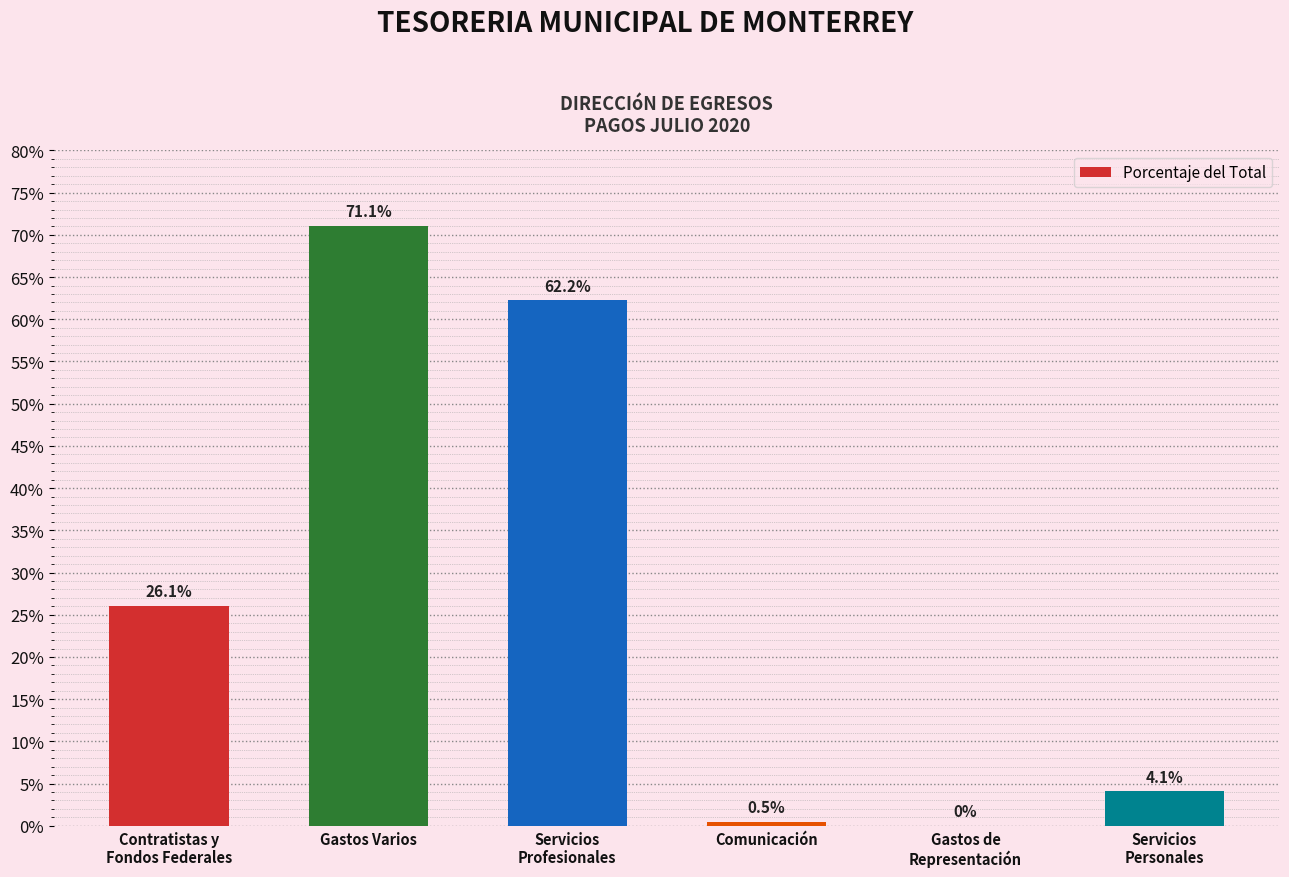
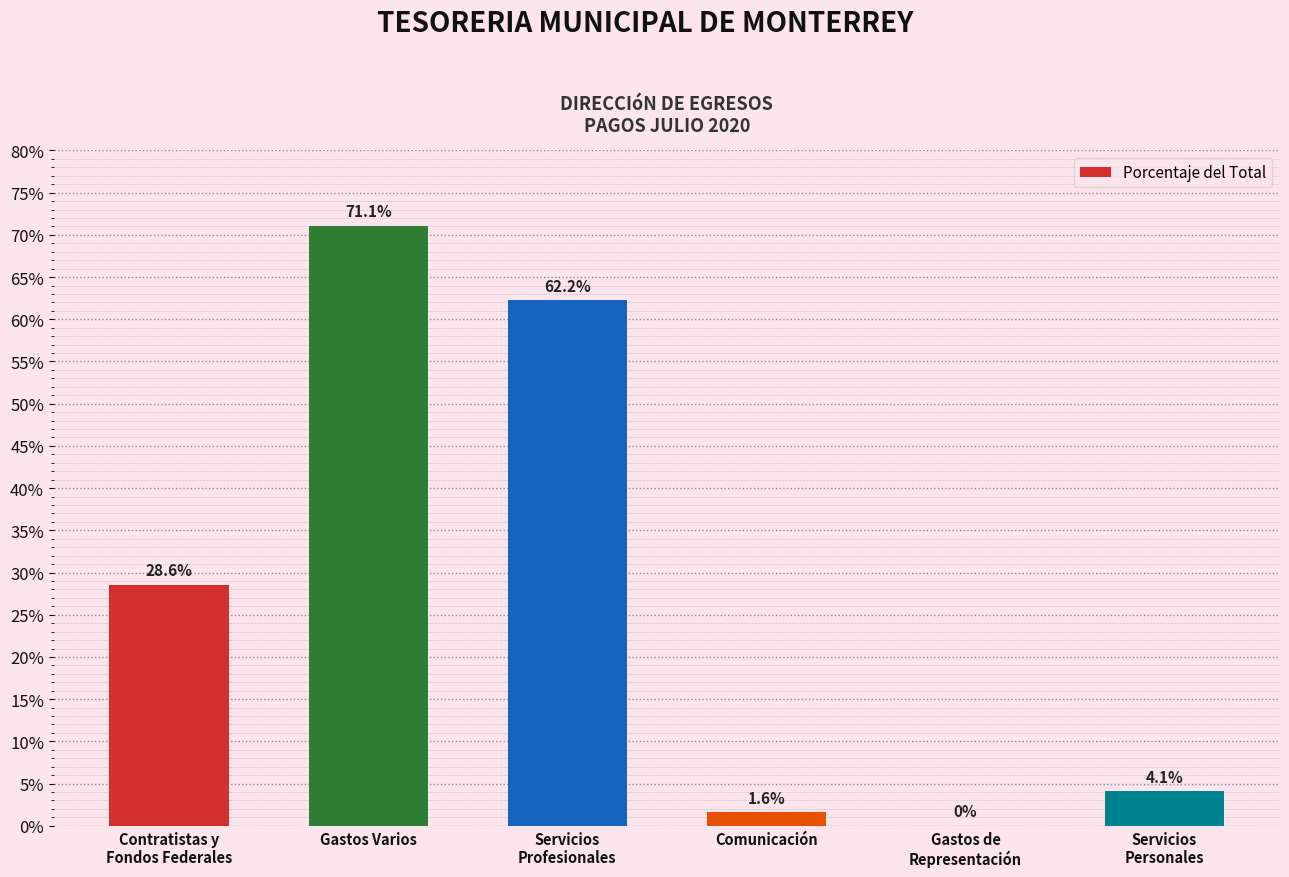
  {
-   "Contratistas y Fondos Federales": "26.1%",
+   "Contratistas y Fondos Federales": "28.6%",
    "Gastos Varios": "71.1%",
    "Servicios Profesionales": "62.2%",
-   "Comunicación": "0.5%",
+   "Comunicación": "1.6%",
    "Gastos de Representación": "0%",
    "Servicios Personales": "4.1%"
  }
